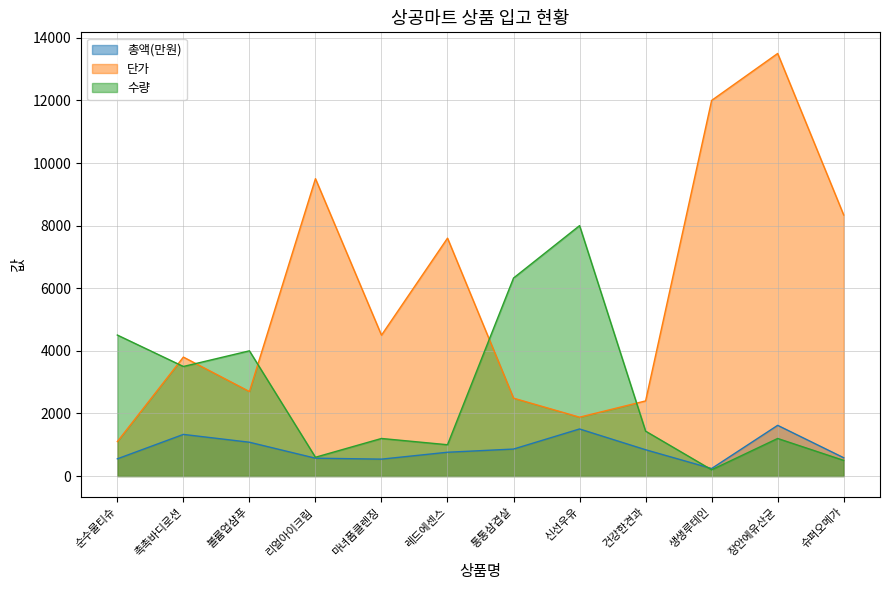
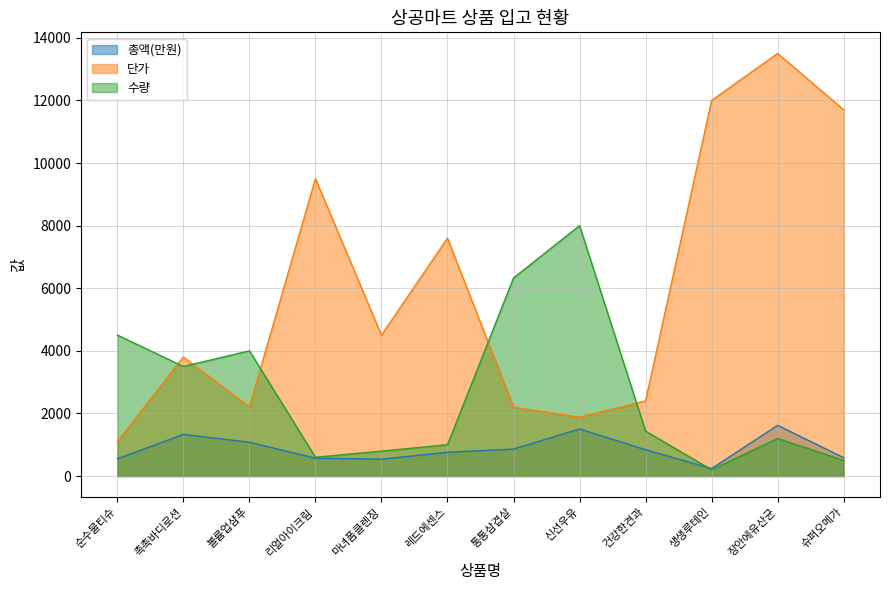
  {
    "총액(만원)": {
      "순수물티슈": 600,
      "촉촉바디로션": 1300,
      "볼륨업샴푸": 1100,
      "마녀폼클렌징": 500,
      "레드에센스": 800,
      "통통삼겹살": 900,
      "신선우유": 1500,
      "건강한견과": 800,
      "장안에유산균": 1600,
      "슈퍼오메가": 600
    },
    "단가": {
      "순수물티슈": 1100,
      "촉촉바디로션": 3800,
-     "볼륨업샴푸": 2700,
+     "볼륨업샴푸": 2200,
      "리얼아이크림": 9500,
      "마녀폼클렌징": 4500,
      "레드에센스": 7600,
-     "통통삼겹살": 2500,
+     "통통삼겹살": 2200,
      "신선우유": 1900,
      "건강한견과": 2400,
      "생생루테인": 12000,
      "장안에유산균": 13500,
-     "슈퍼오메가": 8300
+     "슈퍼오메가": 11700
    },
    "수량": {
      "순수물티슈": 4500,
      "촉촉바디로션": 3500,
      "볼륨업샴푸": 4000,
-     "마녀폼클렌징": 1200,
+     "마녀폼클렌징": 800,
      "레드에센스": 1000,
      "통통삼겹살": 6300,
      "신선우유": 8000,
      "건강한견과": 1400,
      "장안에유산균": 1200,
      "슈퍼오메가": 500
    }
  }
